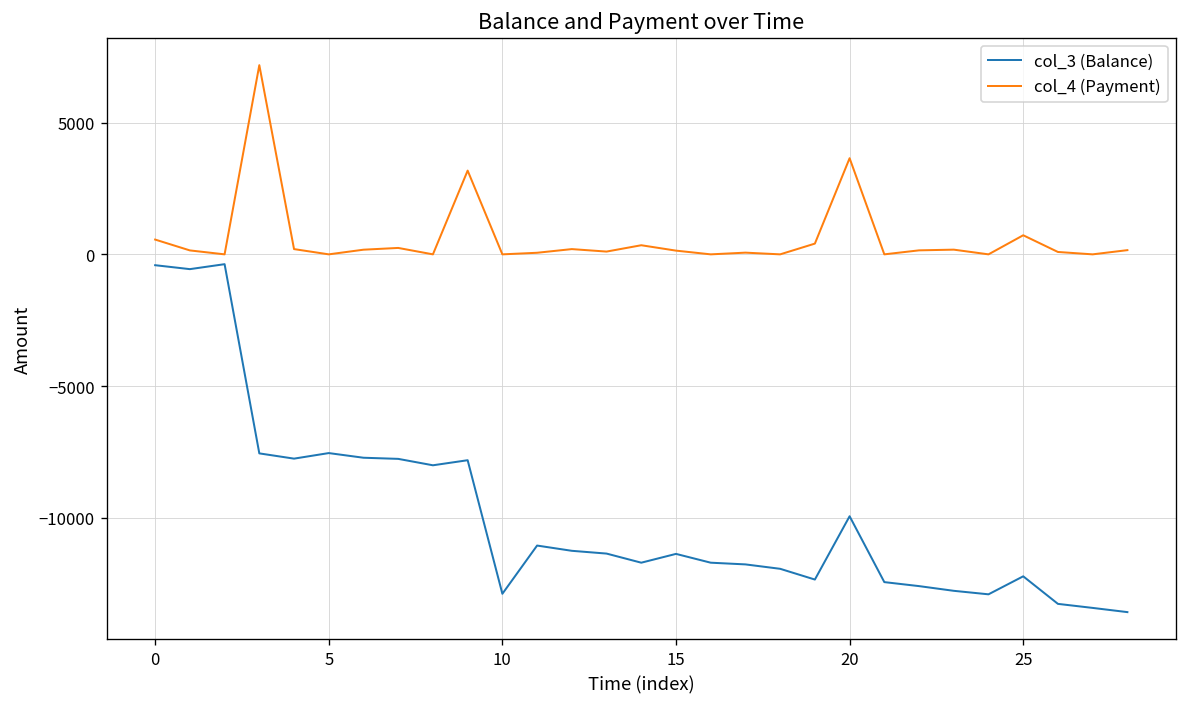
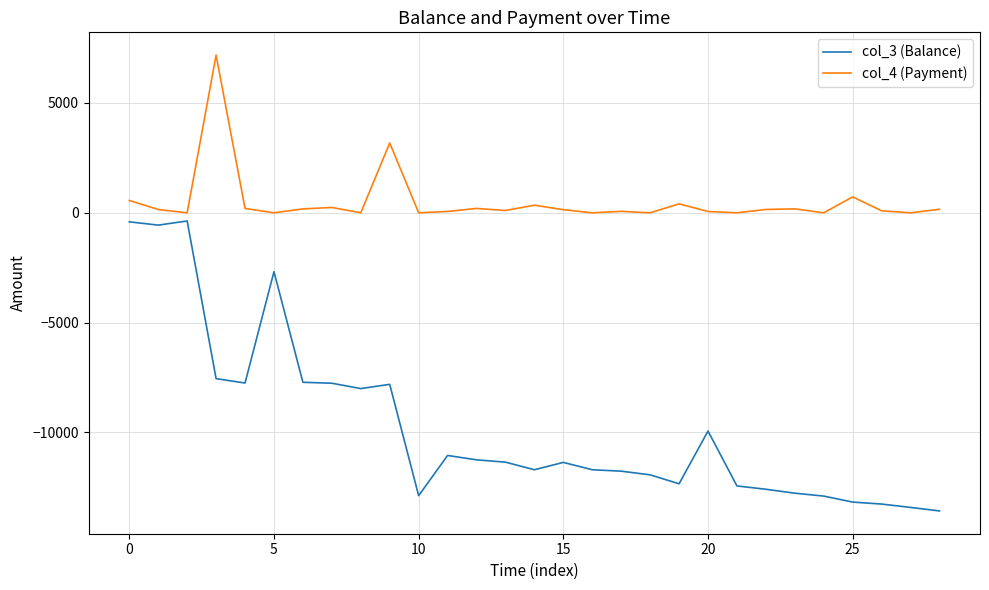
  {
    "col_3 (Balance)": {
      "0": -400,
-     "5": -7500,
+     "5": -2700,
      "10": -12900,
      "15": -11400,
      "20": -9900,
-     "25": -12200
+     "25": -13200
    },
    "col_4 (Payment)": {
      "0": 600,
      "5": 0,
      "10": 0,
      "15": 100,
-     "20": 3600,
+     "20": 100,
      "25": 700
    }
  }
